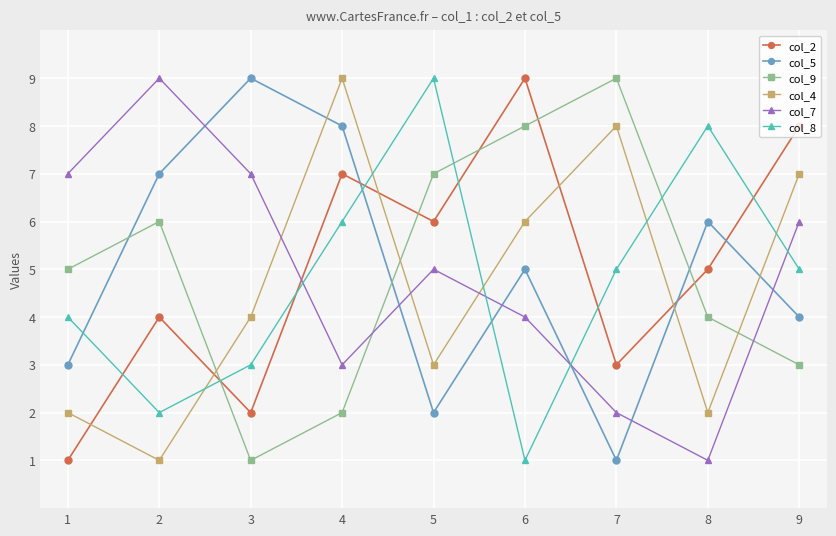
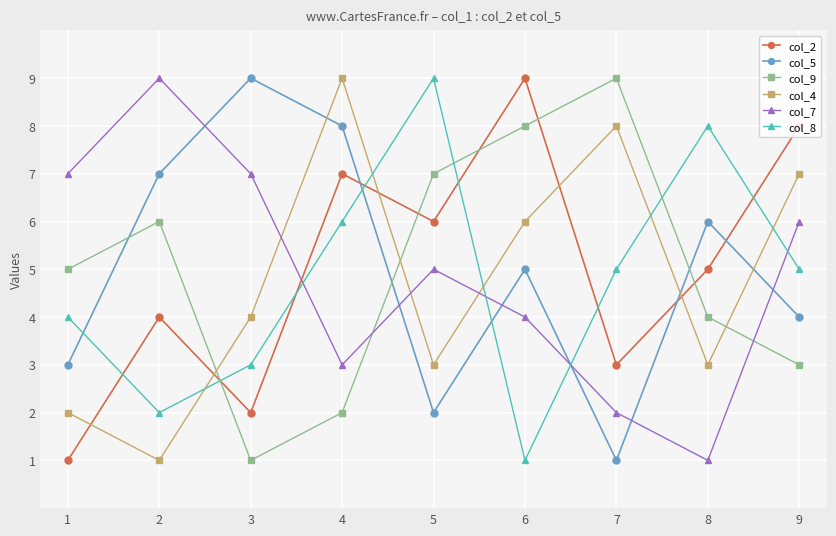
  {
    "col_2": {
      "1": 1,
      "2": 4,
      "3": 2,
      "4": 7,
      "5": 6,
      "6": 9,
      "7": 3,
      "8": 5
    },
    "col_9": {
      "1": 5,
      "2": 6,
      "3": 1,
      "4": 2,
      "5": 7,
      "6": 8,
      "7": 9,
      "8": 4,
      "9": 3
    },
    "col_4": {
      "1": 2,
      "2": 1,
      "3": 4,
      "4": 9,
      "5": 3,
      "6": 6,
      "7": 8,
-     "8": 2,
+     "8": 3,
      "9": 7
    },
    "col_7": {
      "1": 7,
      "2": 9,
      "3": 7,
      "4": 3,
      "5": 5,
      "6": 4,
      "7": 2,
      "8": 1,
      "9": 6
    }
  }
